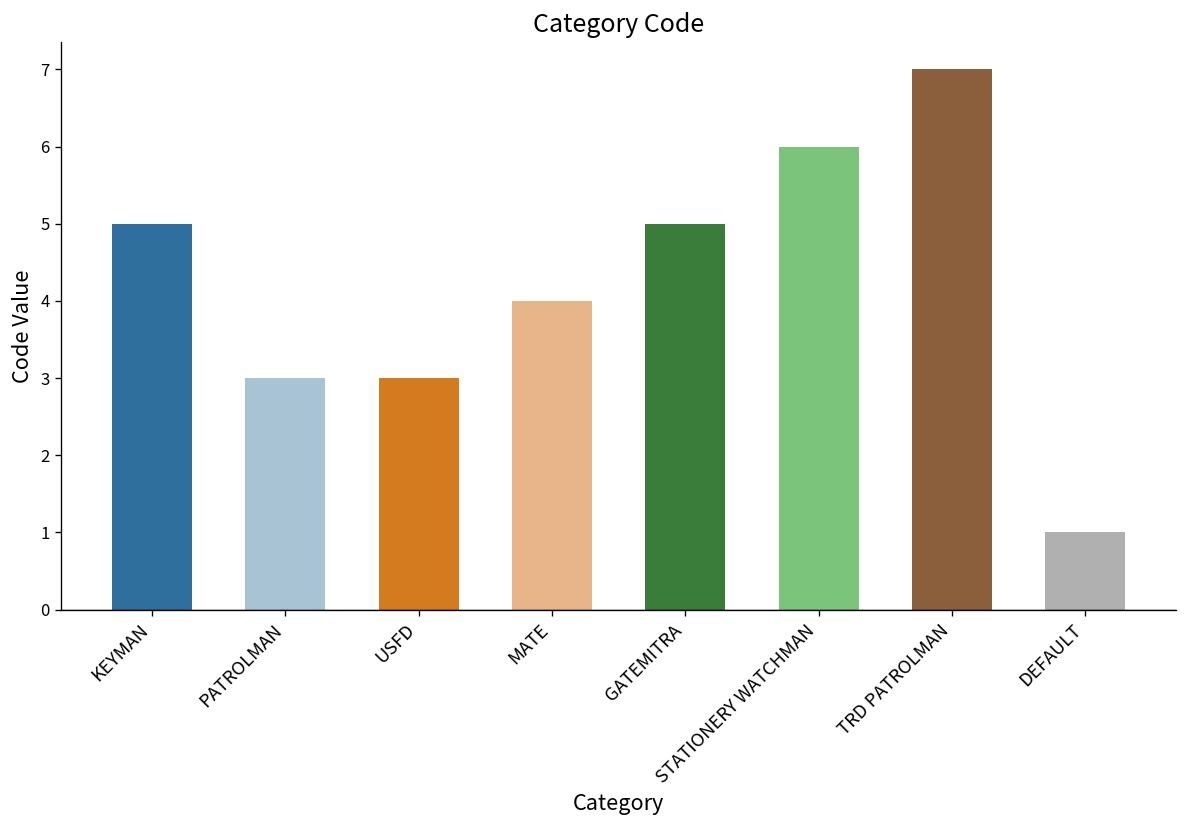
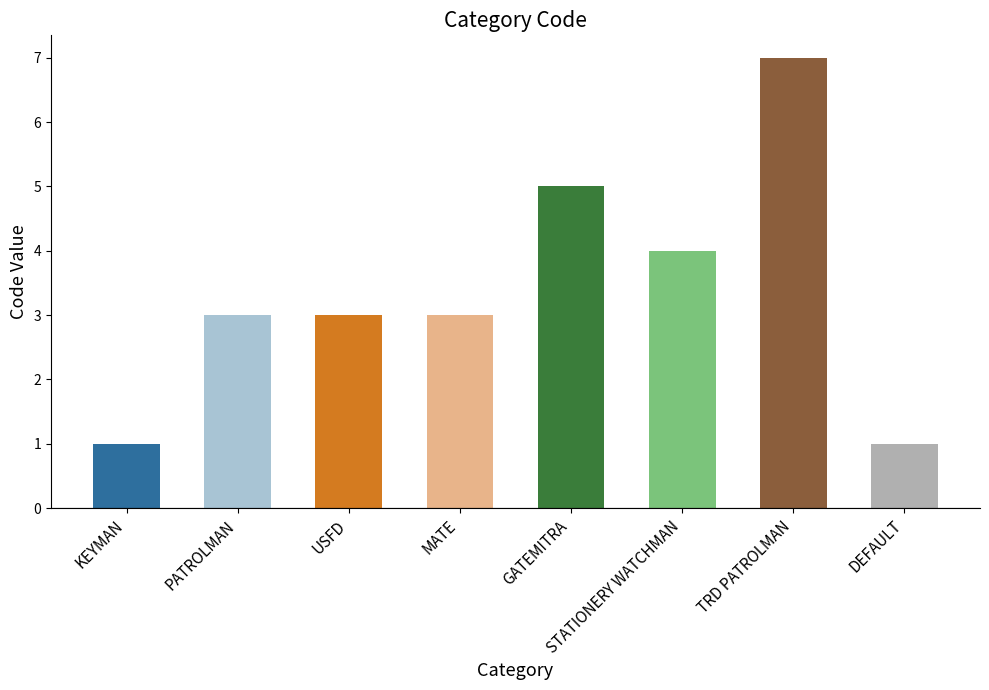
  {
-   "KEYMAN": 5,
+   "KEYMAN": 1,
    "PATROLMAN": 3,
    "USFD": 3,
-   "MATE": 4,
+   "MATE": 3,
    "GATEMITRA": 5,
-   "STATIONERY WATCHMAN": 6,
+   "STATIONERY WATCHMAN": 4,
    "TRD PATROLMAN": 7,
    "DEFAULT": 1
  }
